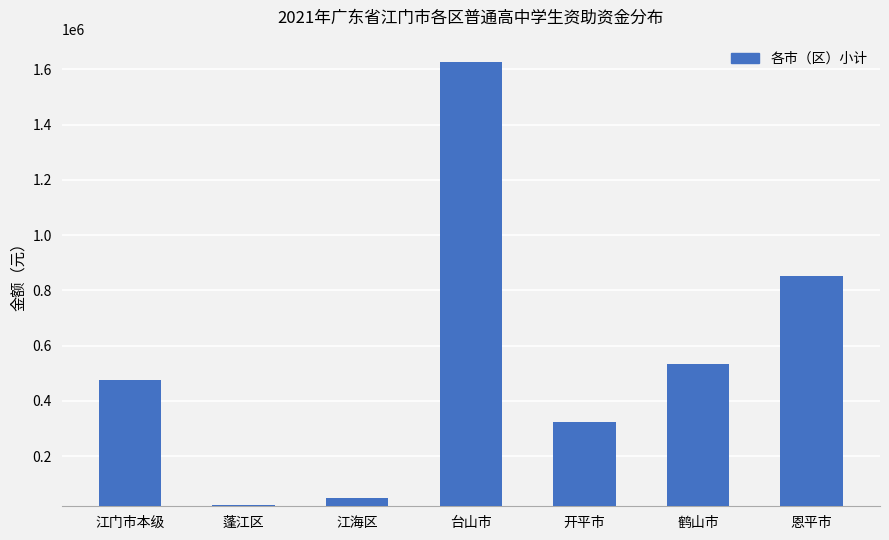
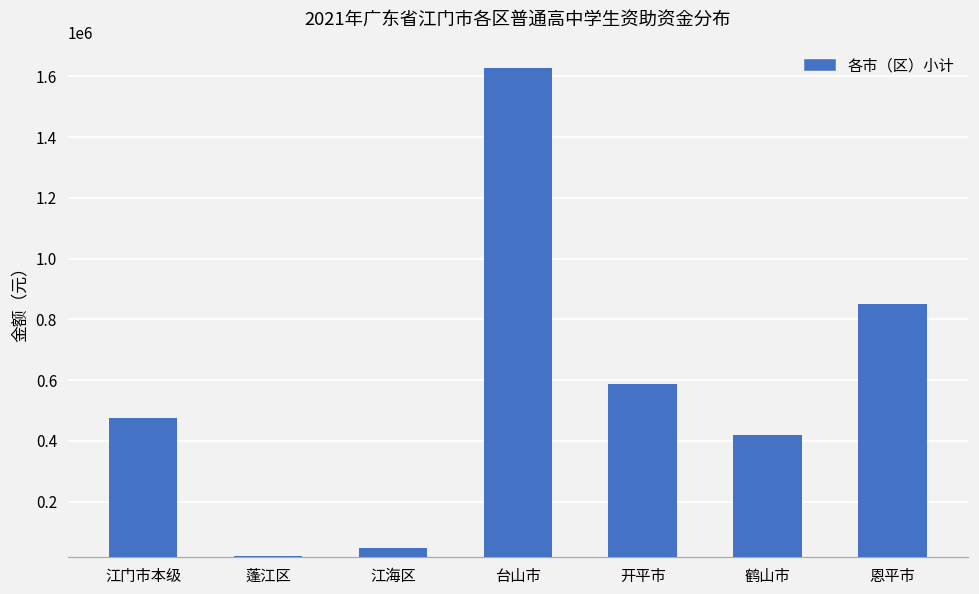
  {
    "江门市本级": 480000,
    "蓬江区": 20000,
    "江海区": 50000,
    "台山市": 1630000,
-   "开平市": 320000,
-   "鹤山市": 530000,
+   "开平市": 590000,
+   "鹤山市": 420000,
    "恩平市": 850000
  }
